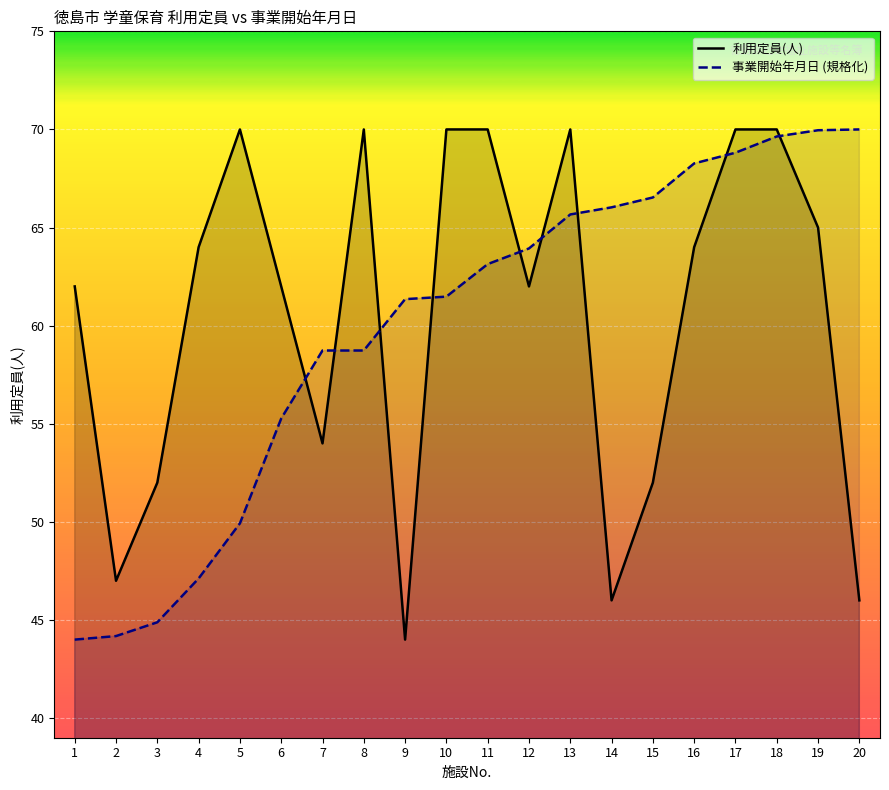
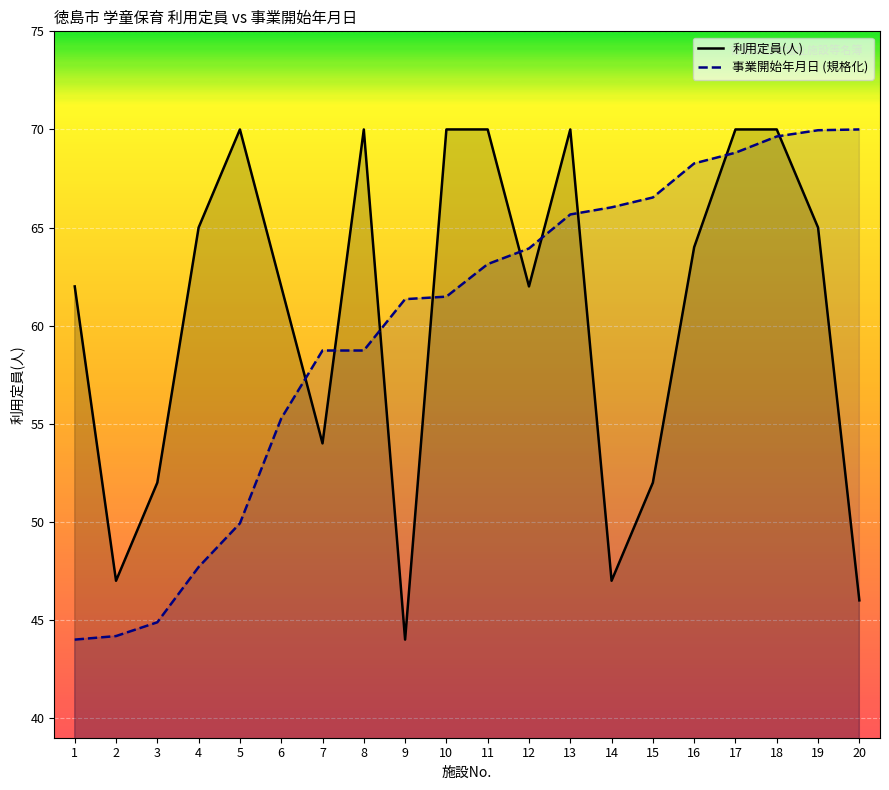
  {
    "利用定員(人)": {
      "1": 62,
      "2": 47,
      "3": 52,
-     "4": 64,
+     "4": 65,
      "5": 70,
      "6": 62,
      "7": 54,
      "8": 70,
      "9": 44,
      "10": 70,
      "11": 70,
      "12": 62,
      "13": 70,
-     "14": 46,
+     "14": 47,
      "15": 52,
      "16": 64,
      "17": 70,
      "18": 70,
      "19": 65,
      "20": 46
    },
    "事業開始年月日 (規格化)": {
      "1": 44.0,
      "2": 44.2,
      "3": 44.9,
-     "4": 47.1,
+     "4": 47.7,
      "5": 49.9,
      "6": 55.3,
      "7": 58.7,
      "8": 58.7,
      "9": 61.4,
      "10": 61.5,
      "11": 63.1,
      "12": 63.9,
      "13": 65.7,
      "14": 66.0,
      "15": 66.5,
      "16": 68.3,
      "17": 68.8,
      "18": 69.6,
      "19": 70.0,
      "20": 70.0
    }
  }
